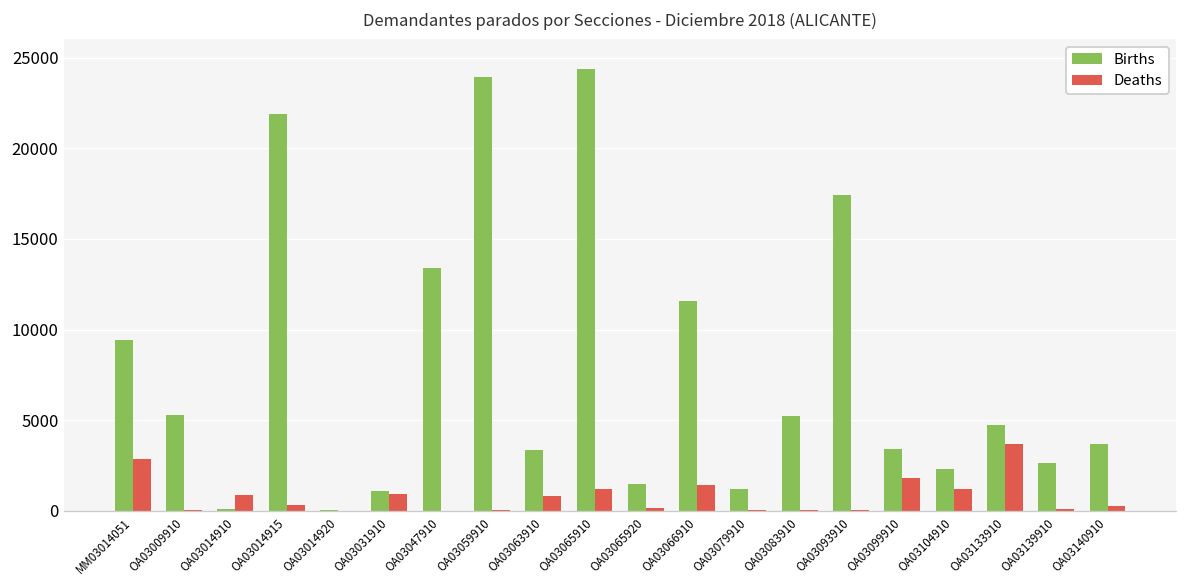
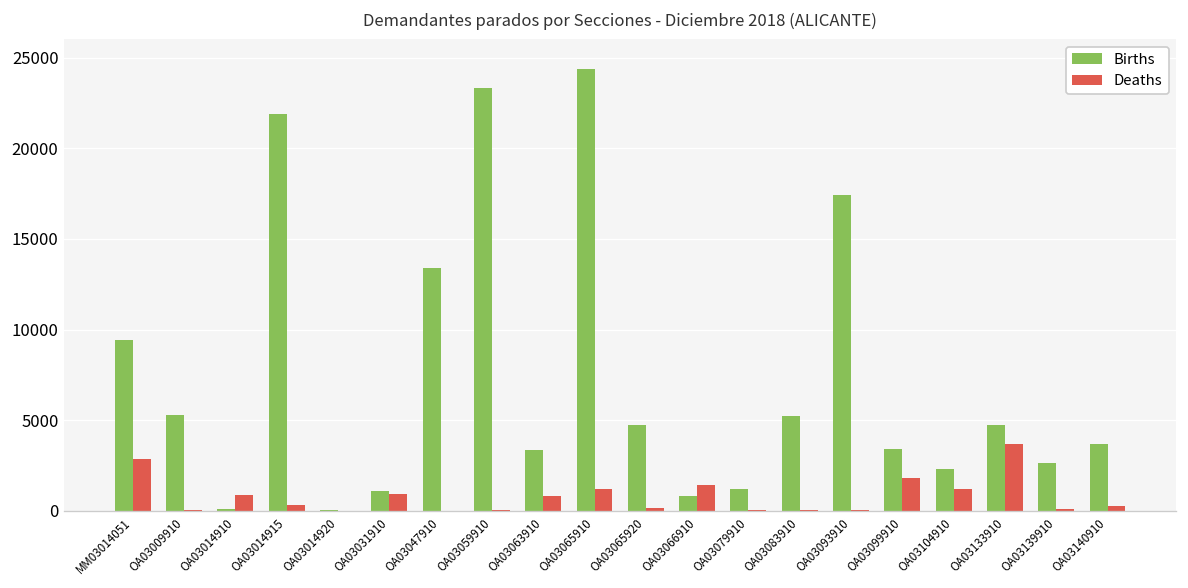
  {
    "Births": {
      "MM03014051": 9400,
      "OA03009910": 5300,
      "OA03014915": 21900,
      "OA03031910": 1100,
      "OA03047910": 13400,
-     "OA03059910": 23900,
+     "OA03059910": 23300,
      "OA03063910": 3400,
      "OA03065910": 24400,
-     "OA03065920": 1500,
-     "OA03066910": 11600,
+     "OA03065920": 4700,
+     "OA03066910": 800,
      "OA03079910": 1200,
      "OA03083910": 5200,
      "OA03093910": 17400,
      "OA03099910": 3400,
      "OA03104910": 2300,
      "OA03133910": 4700,
      "OA03139910": 2600,
      "OA03140910": 3700
    },
    "Deaths": {
      "MM03014051": 2900,
      "OA03014910": 900,
      "OA03014915": 300,
      "OA03031910": 900,
      "OA03063910": 800,
      "OA03065910": 1200,
      "OA03065920": 200,
      "OA03066910": 1400,
      "OA03099910": 1800,
      "OA03104910": 1200,
      "OA03133910": 3700,
      "OA03140910": 300
    }
  }
